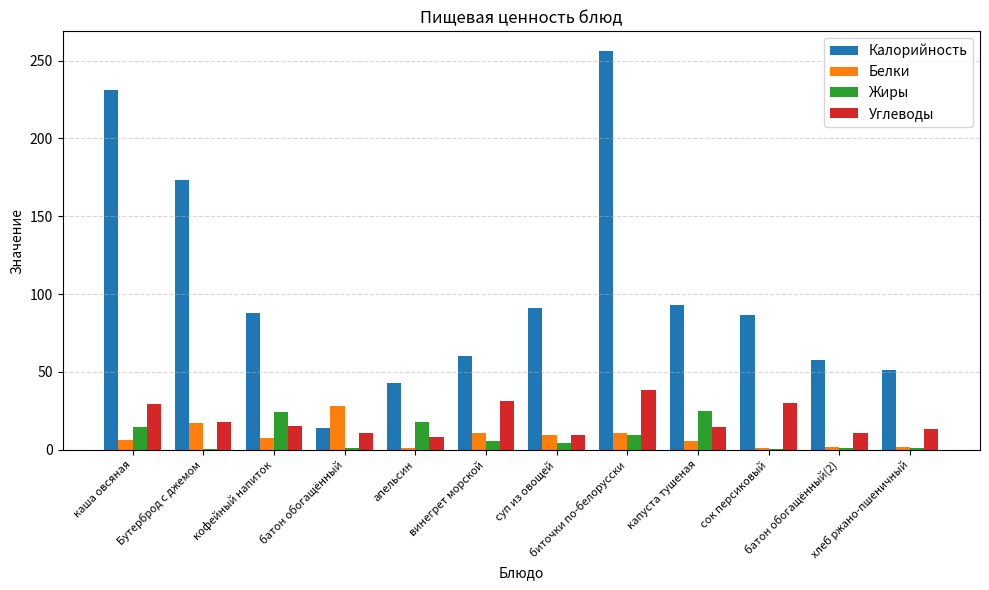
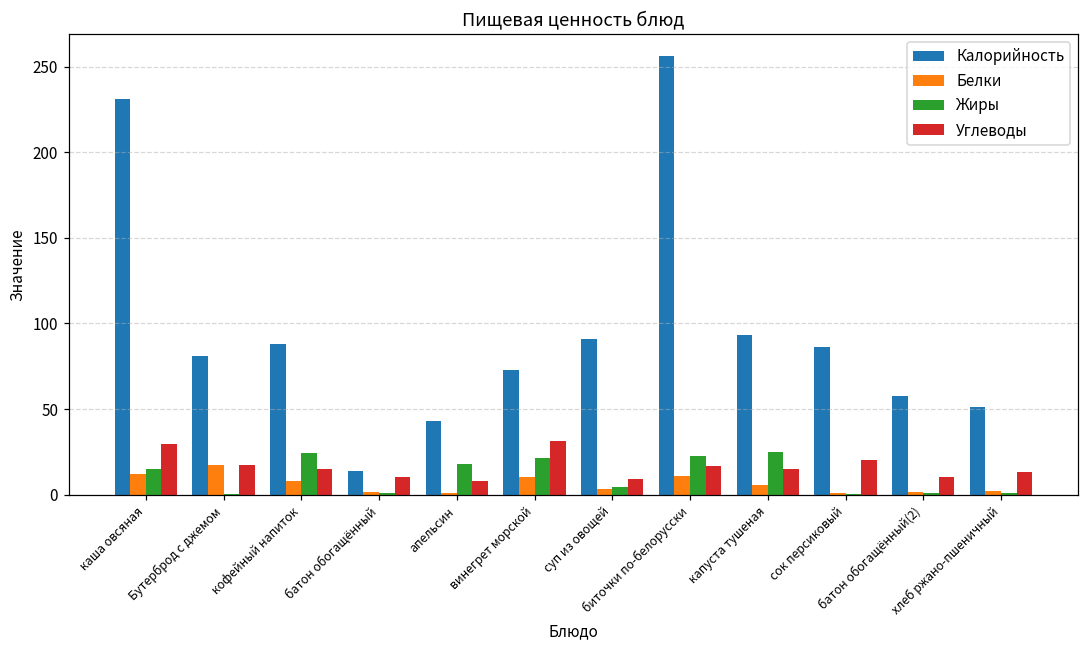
  {
    "Калорийность": {
      "каша овсяная": 231,
-     "Бутерброд с джемом": 173,
+     "Бутерброд с джемом": 81,
      "кофейный напиток": 88,
      "батон обогащённый": 14,
      "апельсин": 43,
-     "винегрет морской": 60,
+     "винегрет морской": 73,
      "суп из овощей": 91,
      "биточки по-белорусски": 256,
      "капуста тушеная": 93,
      "сок персиковый": 87,
      "батон обогащённый(2)": 58,
      "хлеб ржано-пшеничный": 51
    },
    "Белки": {
-     "каша овсяная": 6,
+     "каша овсяная": 12,
      "Бутерброд с джемом": 17,
      "кофейный напиток": 8,
-     "батон обогащённый": 28,
+     "батон обогащённый": 2,
      "винегрет морской": 11,
-     "суп из овощей": 10,
+     "суп из овощей": 3,
      "биточки по-белорусски": 11,
      "капуста тушеная": 6,
      "хлеб ржано-пшеничный": 2
    },
    "Жиры": {
      "каша овсяная": 15,
      "кофейный напиток": 24,
      "апельсин": 18,
-     "винегрет морской": 5,
+     "винегрет морской": 21,
      "суп из овощей": 4,
-     "биточки по-белорусски": 9,
+     "биточки по-белорусски": 22,
      "капуста тушеная": 25
    },
    "Углеводы": {
      "каша овсяная": 30,
      "Бутерброд с джемом": 18,
      "кофейный напиток": 15,
      "батон обогащённый": 10,
      "апельсин": 8,
      "винегрет морской": 32,
      "суп из овощей": 9,
-     "биточки по-белорусски": 39,
+     "биточки по-белорусски": 17,
      "капуста тушеная": 15,
-     "сок персиковый": 30,
+     "сок персиковый": 20,
      "батон обогащённый(2)": 10,
      "хлеб ржано-пшеничный": 13
    }
  }
